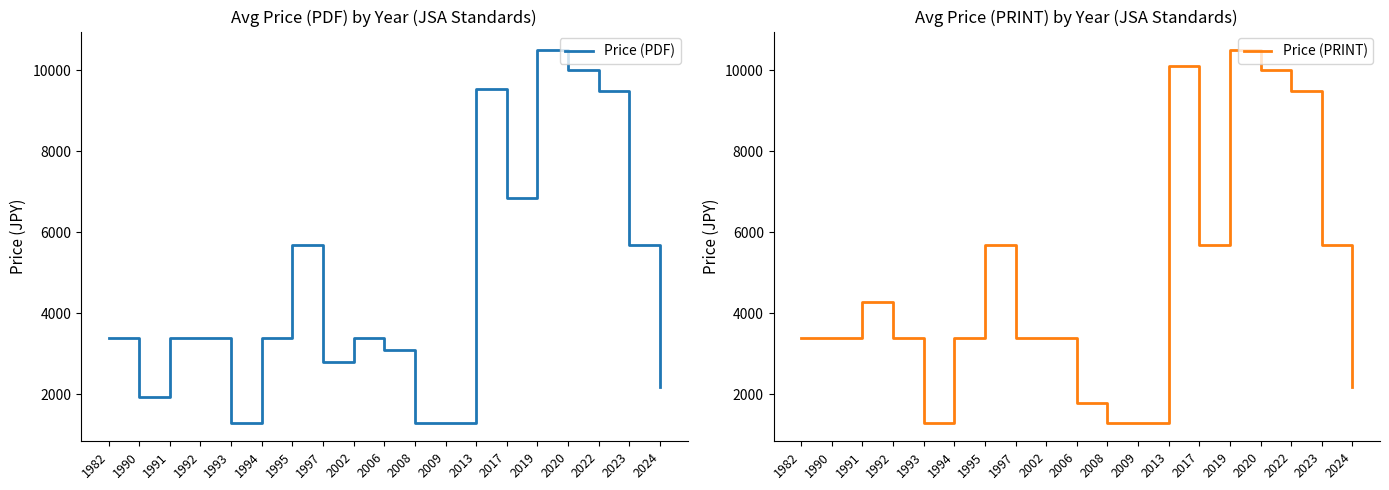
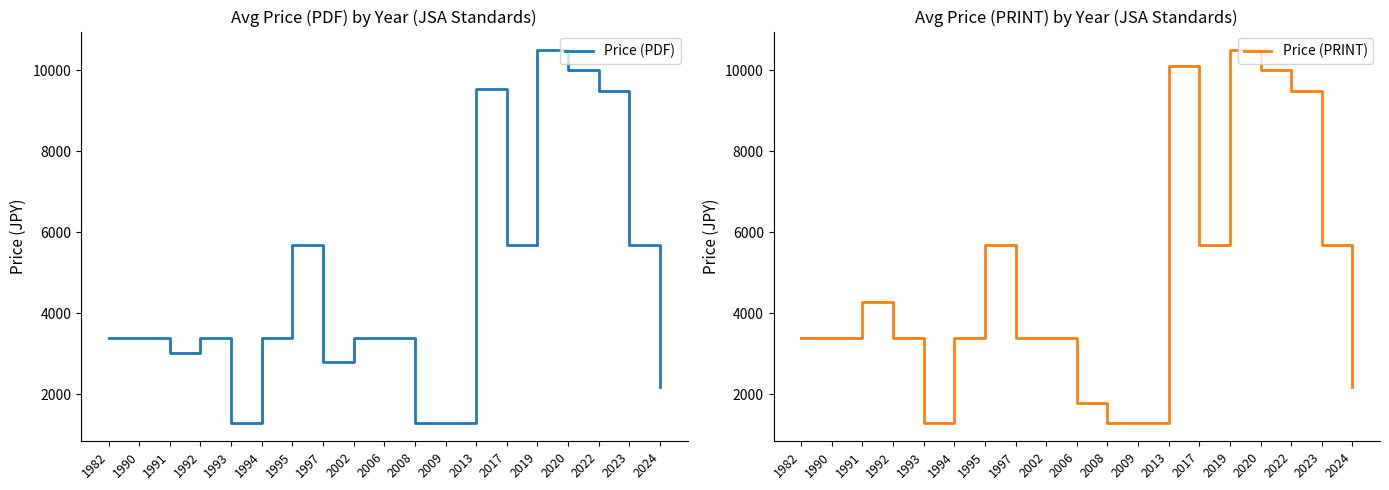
  {
    "Avg Price (PDF) by Year (JSA Standards)": {
      "1982": 3400,
-     "1990": 1900,
-     "1991": 3400,
+     "1990": 3400,
+     "1991": 3000,
      "1992": 3400,
      "1993": 1300,
      "1994": 3400,
      "1995": 5700,
      "1997": 2800,
      "2002": 3400,
-     "2006": 3100,
+     "2006": 3400,
      "2008": 1300,
      "2009": 1300,
      "2013": 9600,
-     "2017": 6800,
+     "2017": 5700,
      "2019": 10500,
      "2020": 10000,
      "2022": 9500,
      "2023": 5700,
      "2024": 2200
    },
    "Avg Price (PRINT) by Year (JSA Standards)": {
      "1982": 3400,
      "1990": 3400,
      "1991": 4300,
      "1992": 3400,
      "1993": 1300,
      "1994": 3400,
      "1995": 5700,
      "1997": 3400,
      "2002": 3400,
      "2006": 1800,
      "2008": 1300,
      "2009": 1300,
      "2013": 10100,
      "2017": 5700,
      "2019": 10500,
      "2020": 10000,
      "2022": 9500,
      "2023": 5700,
      "2024": 2200
    }
  }
